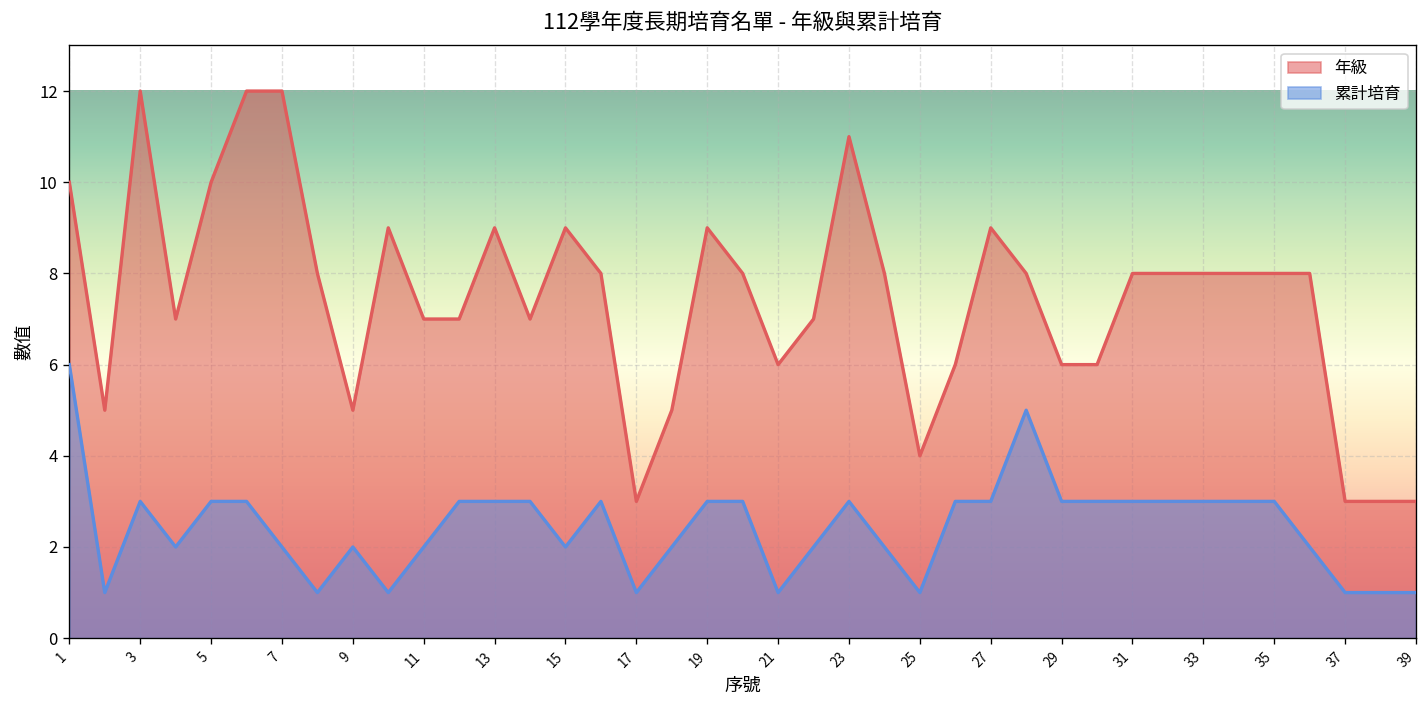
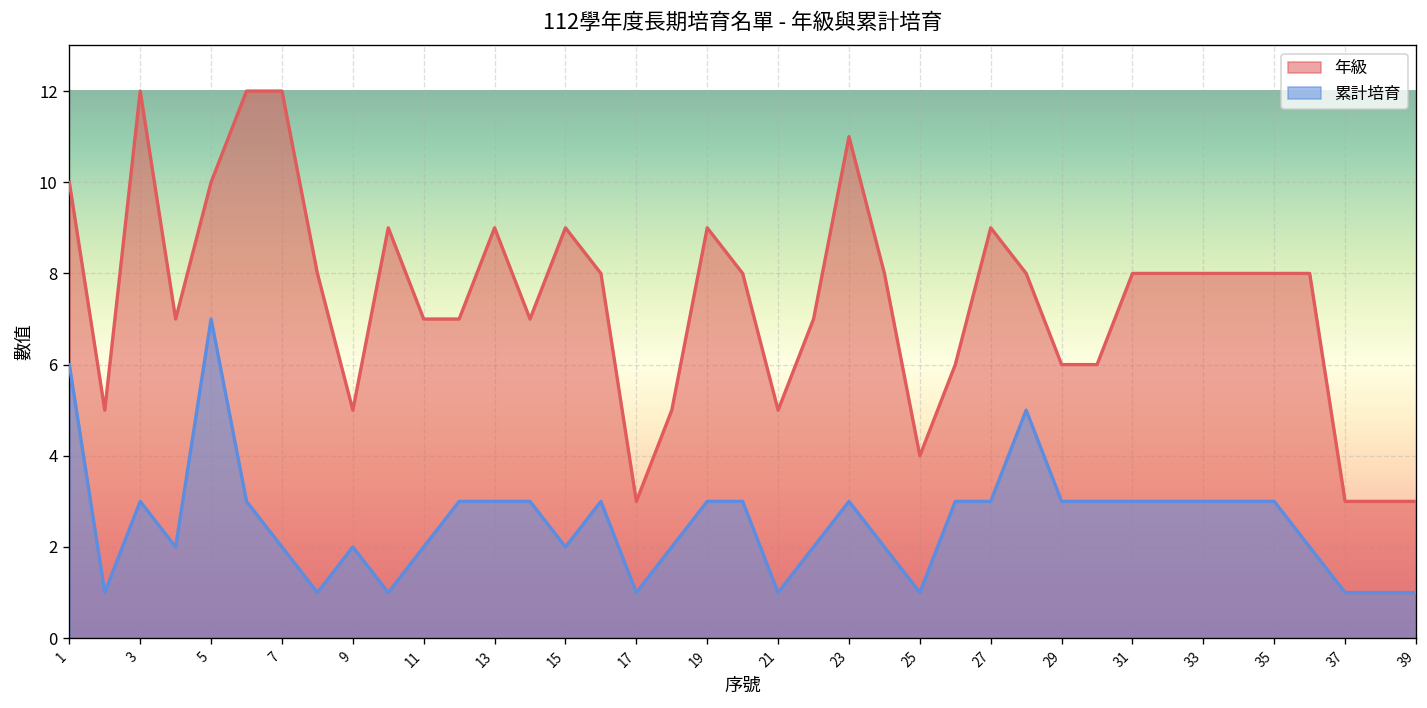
  {
    "年級": {
      "1": 10,
      "3": 12,
      "5": 10,
      "7": 12,
      "9": 5,
      "11": 7,
      "13": 9,
      "15": 9,
      "17": 3,
      "19": 9,
-     "21": 6,
+     "21": 5,
      "23": 11,
      "25": 4,
      "27": 9,
      "29": 6,
      "31": 8,
      "33": 8,
      "35": 8,
      "37": 3,
      "39": 3
    },
    "累計培育": {
      "1": 6,
      "3": 3,
-     "5": 3,
+     "5": 7,
      "7": 2,
      "9": 2,
      "11": 2,
      "13": 3,
      "15": 2,
      "17": 1,
      "19": 3,
      "21": 1,
      "23": 3,
      "25": 1,
      "27": 3,
      "29": 3,
      "31": 3,
      "33": 3,
      "35": 3,
      "37": 1,
      "39": 1
    }
  }
